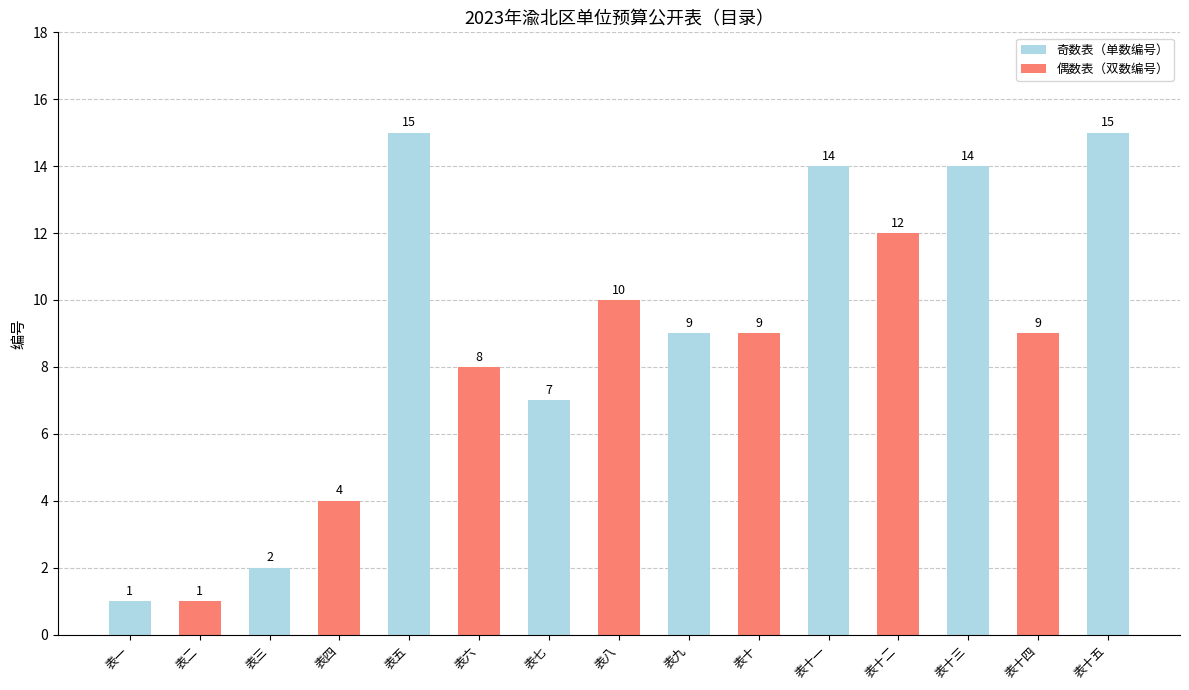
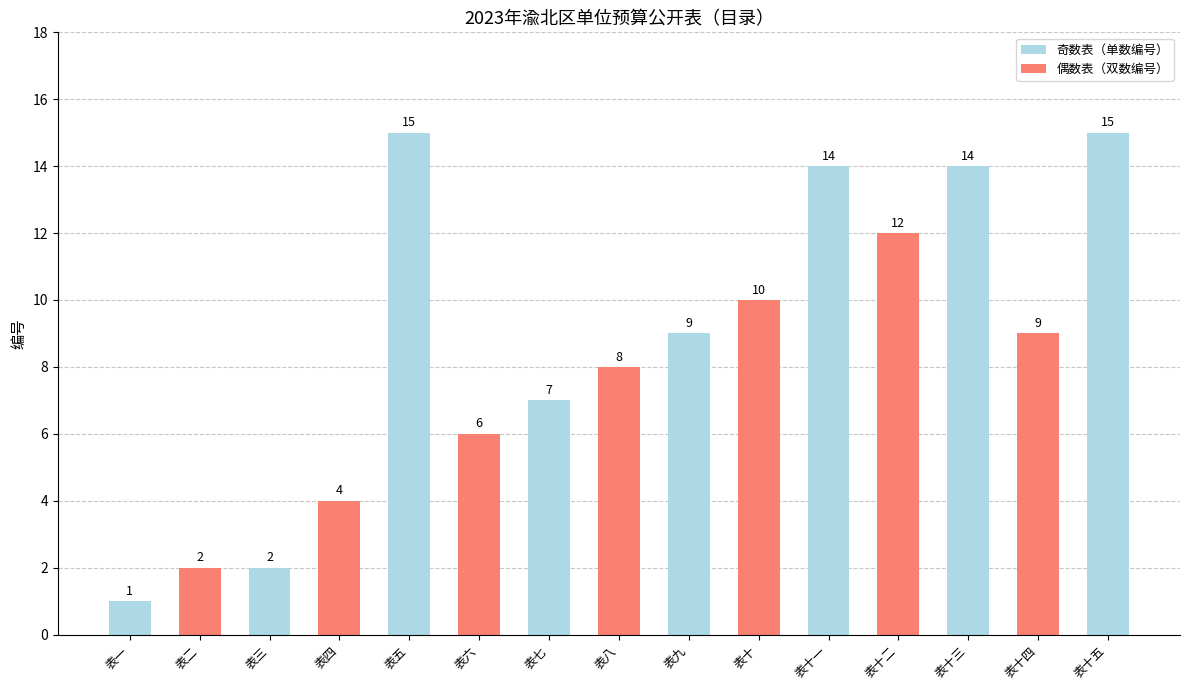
  {
    "表一": 1,
-   "表二": 1,
+   "表二": 2,
    "表三": 2,
    "表四": 4,
    "表五": 15,
-   "表六": 8,
+   "表六": 6,
    "表七": 7,
-   "表八": 10,
+   "表八": 8,
    "表九": 9,
-   "表十": 9,
+   "表十": 10,
    "表十一": 14,
    "表十二": 12,
    "表十三": 14,
    "表十四": 9,
    "表十五": 15
  }
